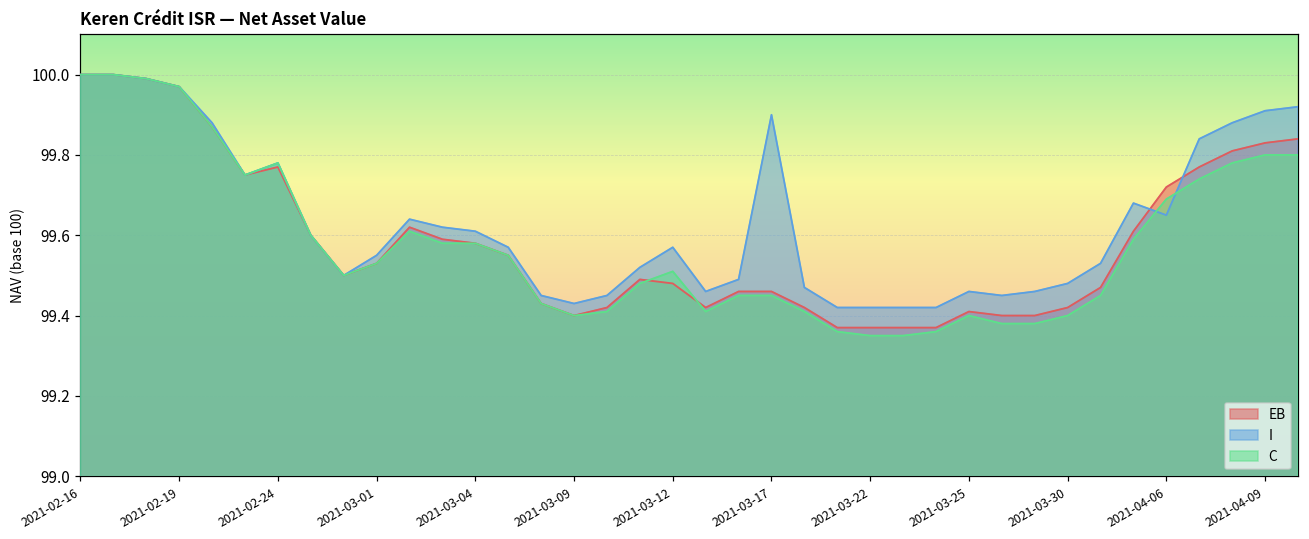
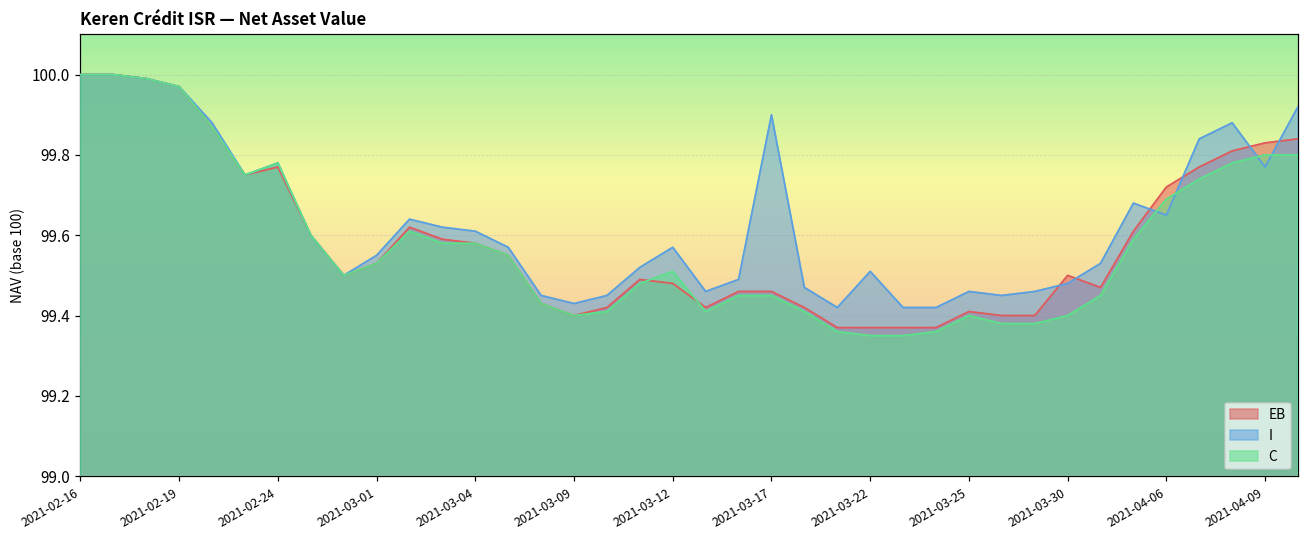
  {
    "EB": {
      "2021-02-24": 99.77,
      "2021-03-12": 99.48,
      "2021-03-17": 99.46,
      "2021-03-22": 99.37,
      "2021-03-25": 99.41,
-     "2021-03-30": 99.42,
+     "2021-03-30": 99.50,
      "2021-04-06": 99.72,
      "2021-04-09": 99.83
    },
    "I": {
      "2021-03-01": 99.55,
      "2021-03-04": 99.61,
      "2021-03-09": 99.43,
      "2021-03-12": 99.57,
      "2021-03-17": 99.90,
-     "2021-03-22": 99.42,
+     "2021-03-22": 99.51,
      "2021-03-25": 99.46,
      "2021-03-30": 99.48,
      "2021-04-06": 99.65,
-     "2021-04-09": 99.91
+     "2021-04-09": 99.77
    },
    "C": {
      "2021-03-12": 99.51,
      "2021-03-17": 99.45,
      "2021-03-22": 99.35,
      "2021-03-25": 99.40,
      "2021-03-30": 99.40,
      "2021-04-06": 99.69,
      "2021-04-09": 99.80
    }
  }
